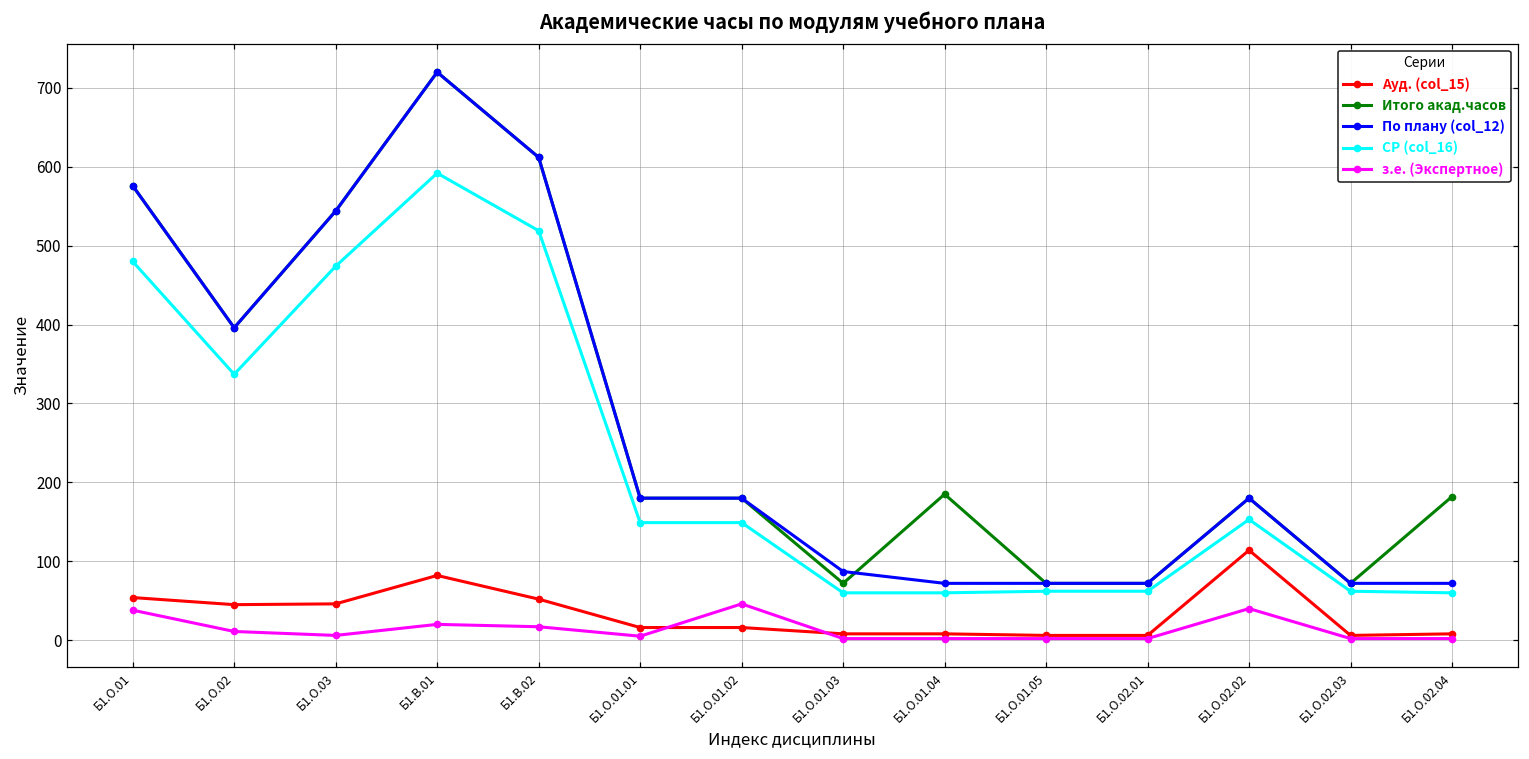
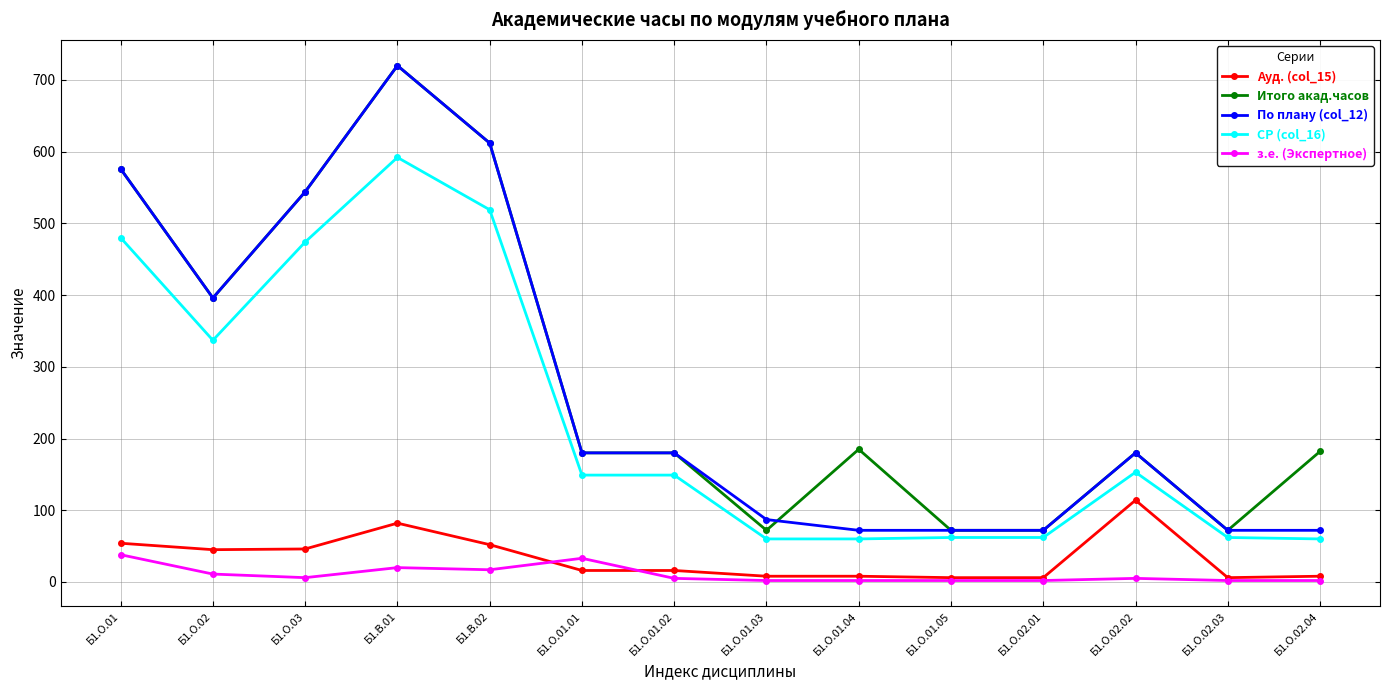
  {
    "Ауд. (col_15)": {
      "Б1.О.01": 50,
      "Б1.О.02": 50,
      "Б1.О.03": 50,
      "Б1.В.01": 80,
      "Б1.В.02": 50,
      "Б1.О.01.01": 20,
      "Б1.О.01.02": 20,
      "Б1.О.01.03": 10,
      "Б1.О.01.04": 10,
      "Б1.О.01.05": 10,
      "Б1.О.02.01": 10,
      "Б1.О.02.02": 110,
      "Б1.О.02.03": 10,
      "Б1.О.02.04": 10
    },
    "Итого акад.часов": {
      "Б1.О.01.03": 70,
      "Б1.О.01.04": 190,
      "Б1.О.02.04": 180
    },
    "По плану (col_12)": {
      "Б1.О.01.03": 90,
      "Б1.О.01.04": 70,
      "Б1.О.02.04": 70
    },
    "СР (col_16)": {
      "Б1.О.01": 480,
      "Б1.О.02": 340,
      "Б1.О.03": 470,
      "Б1.В.01": 590,
      "Б1.В.02": 520,
      "Б1.О.01.01": 150,
      "Б1.О.01.02": 150,
      "Б1.О.01.03": 60,
      "Б1.О.01.04": 60,
      "Б1.О.01.05": 60,
      "Б1.О.02.01": 60,
      "Б1.О.02.02": 150,
      "Б1.О.02.03": 60,
      "Б1.О.02.04": 60
    },
    "з.е. (Экспертное)": {
      "Б1.О.01": 40,
      "Б1.О.02": 10,
      "Б1.О.03": 10,
      "Б1.В.01": 20,
      "Б1.В.02": 20,
-     "Б1.О.01.01": 10,
-     "Б1.О.01.02": 50,
+     "Б1.О.01.01": 30,
+     "Б1.О.01.02": 10,
      "Б1.О.01.03": 0,
      "Б1.О.01.04": 0,
      "Б1.О.01.05": 0,
      "Б1.О.02.01": 0,
-     "Б1.О.02.02": 40,
+     "Б1.О.02.02": 10,
      "Б1.О.02.03": 0,
      "Б1.О.02.04": 0
    }
  }
